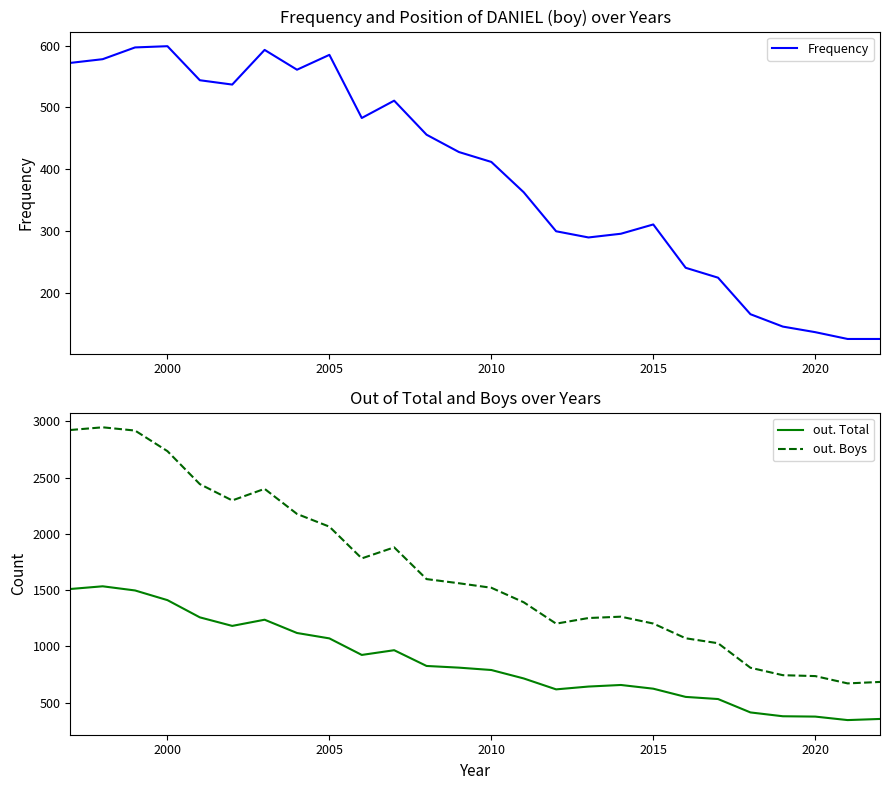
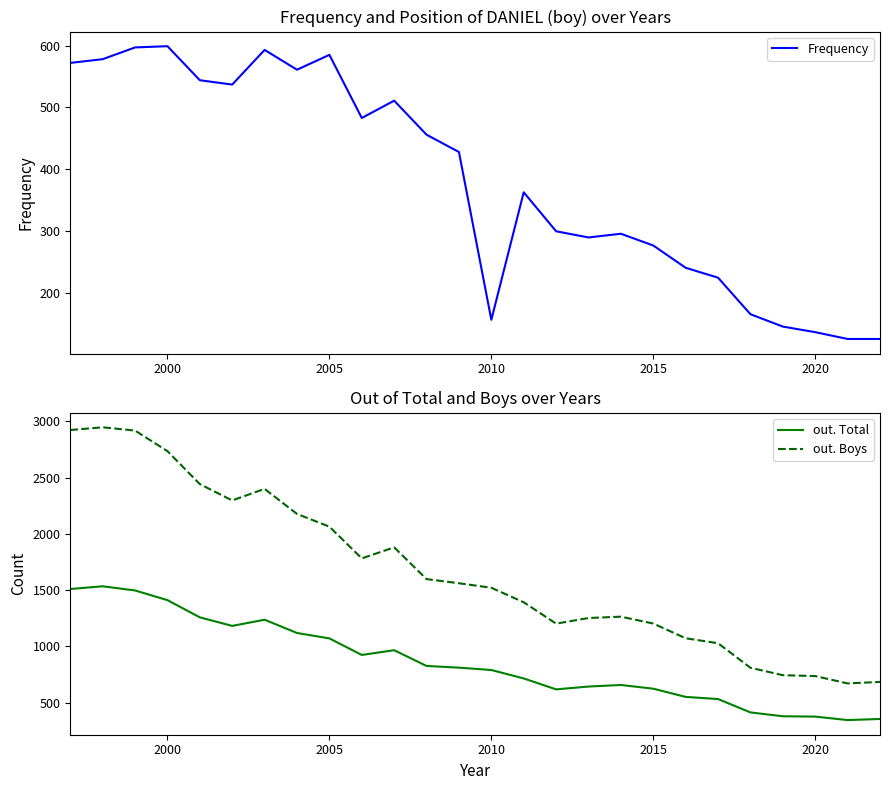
  {
    "Frequency and Position of DANIEL (boy) over Years": {
      "2000": 600,
      "2005": 590,
-     "2010": 410,
-     "2015": 310,
+     "2010": 160,
+     "2015": 280,
      "2020": 140
    }
  }
